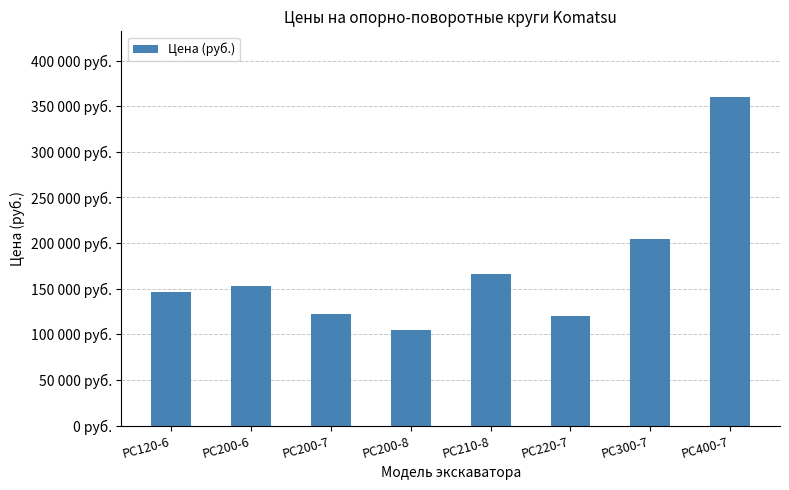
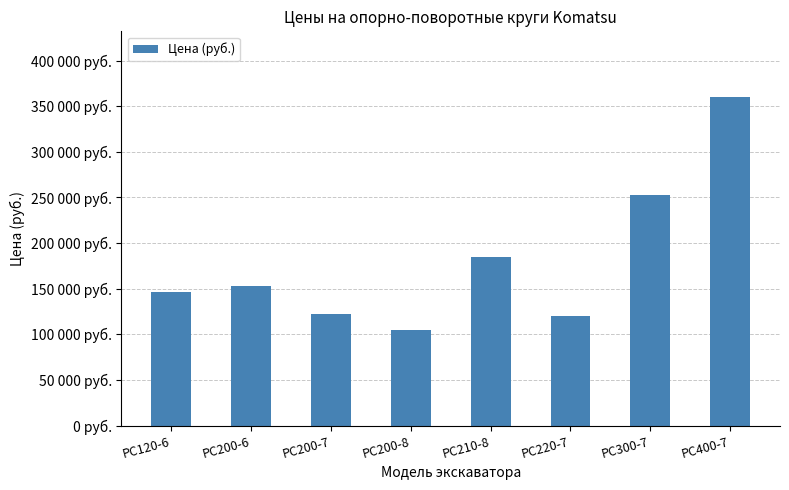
  {
    "PC120-6": "150000 руб.",
    "PC200-6": "150000 руб.",
    "PC200-7": "120000 руб.",
    "PC200-8": "110000 руб.",
-   "PC210-8": "170000 руб.",
+   "PC210-8": "190000 руб.",
    "PC220-7": "120000 руб.",
-   "PC300-7": "200000 руб.",
+   "PC300-7": "250000 руб.",
    "PC400-7": "360000 руб."
  }
